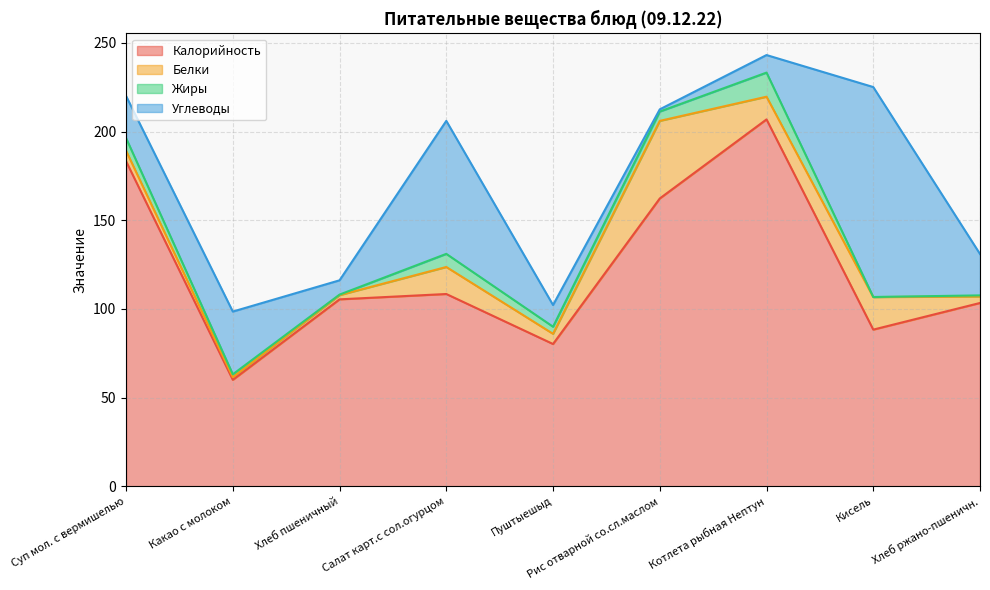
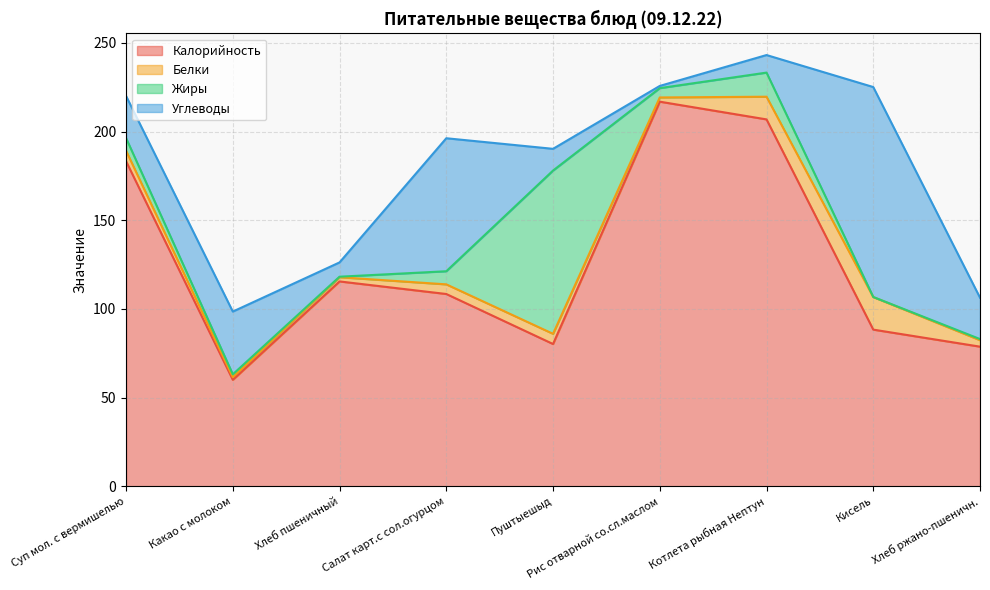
  {
    "Калорийность": {
      "Суп мол. с вермишелью": 183,
      "Какао с молоком": 60,
-     "Хлеб пшеничный": 105,
+     "Хлеб пшеничный": 116,
      "Салат карт.с сол.огурцом": 108,
      "Пуштыешыд": 80,
-     "Рис отварной со.сл.маслом": 162,
+     "Рис отварной со.сл.маслом": 217,
      "Котлета рыбная Нептун": 207,
      "Кисель": 88,
-     "Хлеб ржано-пшеничн.": 103
+     "Хлеб ржано-пшеничн.": 79
    },
    "Белки": {
      "Суп мол. с вермишелью": 6,
      "Какао с молоком": 2,
-     "Салат карт.с сол.огурцом": 15,
+     "Салат карт.с сол.огурцом": 5,
      "Пуштыешыд": 6,
-     "Рис отварной со.сл.маслом": 44,
+     "Рис отварной со.сл.маслом": 2,
      "Котлета рыбная Нептун": 13
    },
    "Жиры": {
      "Суп мол. с вермишелью": 7,
      "Какао с молоком": 2,
      "Салат карт.с сол.огурцом": 7,
-     "Пуштыешыд": 4,
+     "Пуштыешыд": 92,
      "Котлета рыбная Нептун": 14
    },
    "Углеводы": {
      "Суп мол. с вермишелью": 24,
      "Какао с молоком": 35,
      "Хлеб пшеничный": 8,
      "Салат карт.с сол.огурцом": 75,
      "Пуштыешыд": 12,
      "Котлета рыбная Нептун": 10,
      "Кисель": 118,
      "Хлеб ржано-пшеничн.": 23
    }
  }
